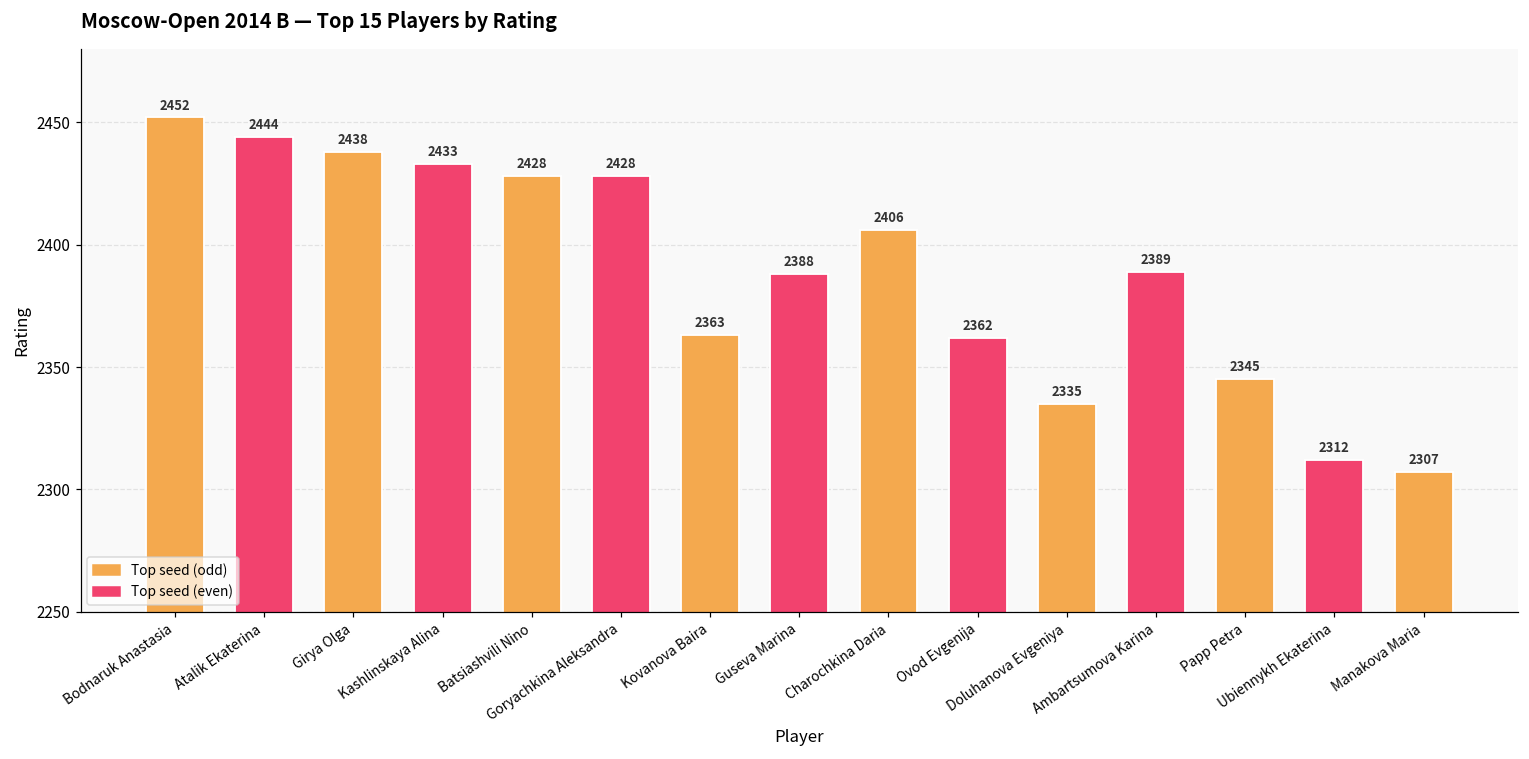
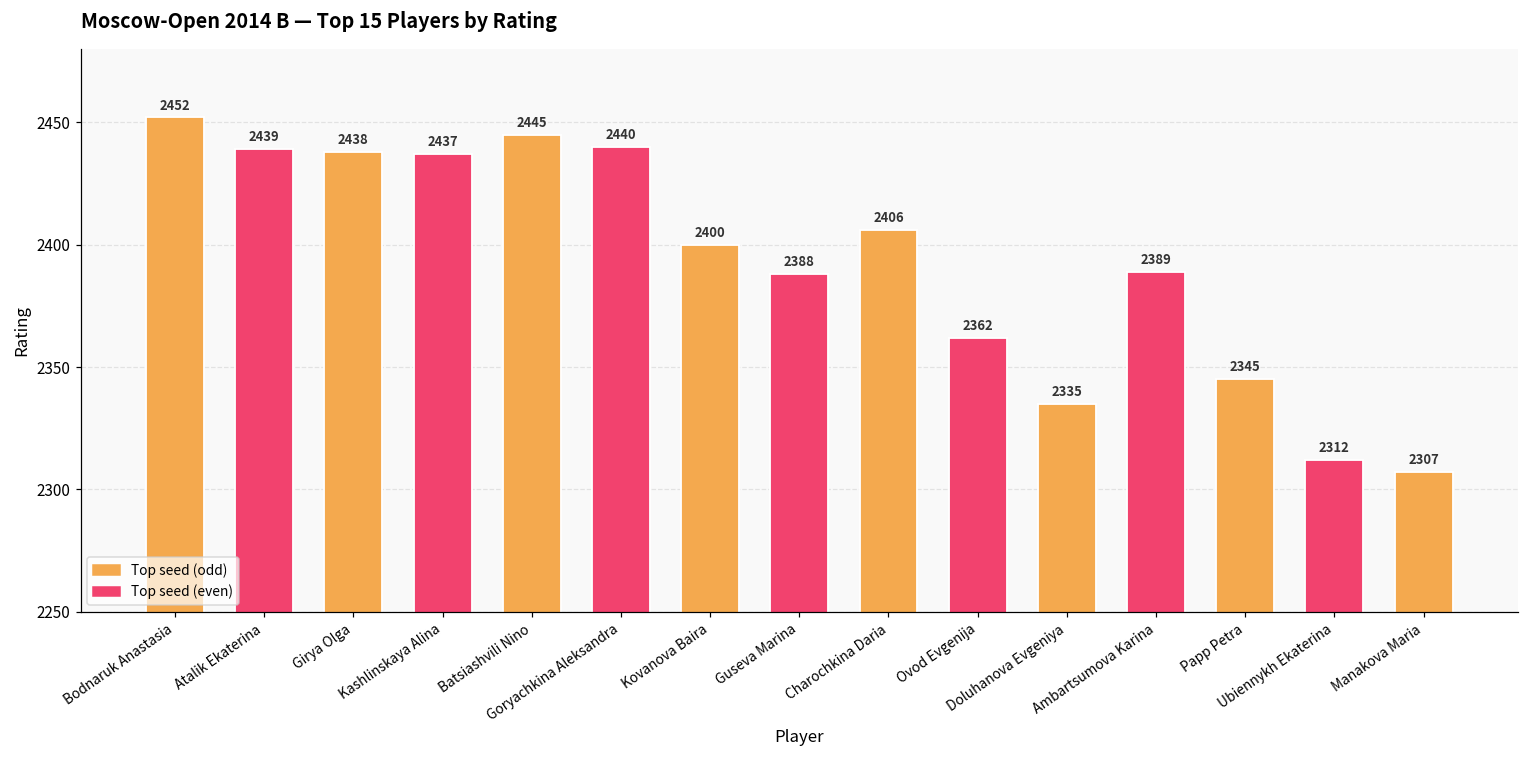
  {
    "Bodnaruk Anastasia": 2452,
-   "Atalik Ekaterina": 2444,
+   "Atalik Ekaterina": 2439,
    "Girya Olga": 2438,
-   "Kashlinskaya Alina": 2433,
-   "Batsiashvili Nino": 2428,
-   "Goryachkina Aleksandra": 2428,
-   "Kovanova Baira": 2363,
+   "Kashlinskaya Alina": 2437,
+   "Batsiashvili Nino": 2445,
+   "Goryachkina Aleksandra": 2440,
+   "Kovanova Baira": 2400,
    "Guseva Marina": 2388,
    "Charochkina Daria": 2406,
    "Ovod Evgenija": 2362,
    "Doluhanova Evgeniya": 2335,
    "Ambartsumova Karina": 2389,
    "Papp Petra": 2345,
    "Ubiennykh Ekaterina": 2312,
    "Manakova Maria": 2307
  }
